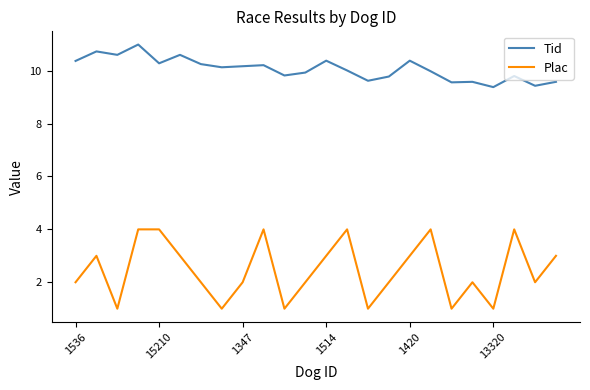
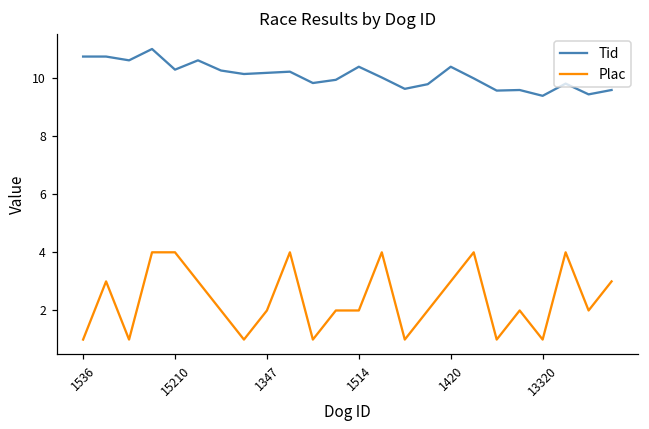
  {
    "Tid": {
-     "1536": 10.4,
+     "1536": 10.7,
      "15210": 10.3,
      "1347": 10.2,
      "1514": 10.4,
      "1420": 10.4,
      "13320": 9.4
    },
    "Plac": {
-     "1536": 2,
+     "1536": 1,
      "15210": 4,
      "1347": 2,
-     "1514": 3,
+     "1514": 2,
      "1420": 3,
      "13320": 1
    }
  }
